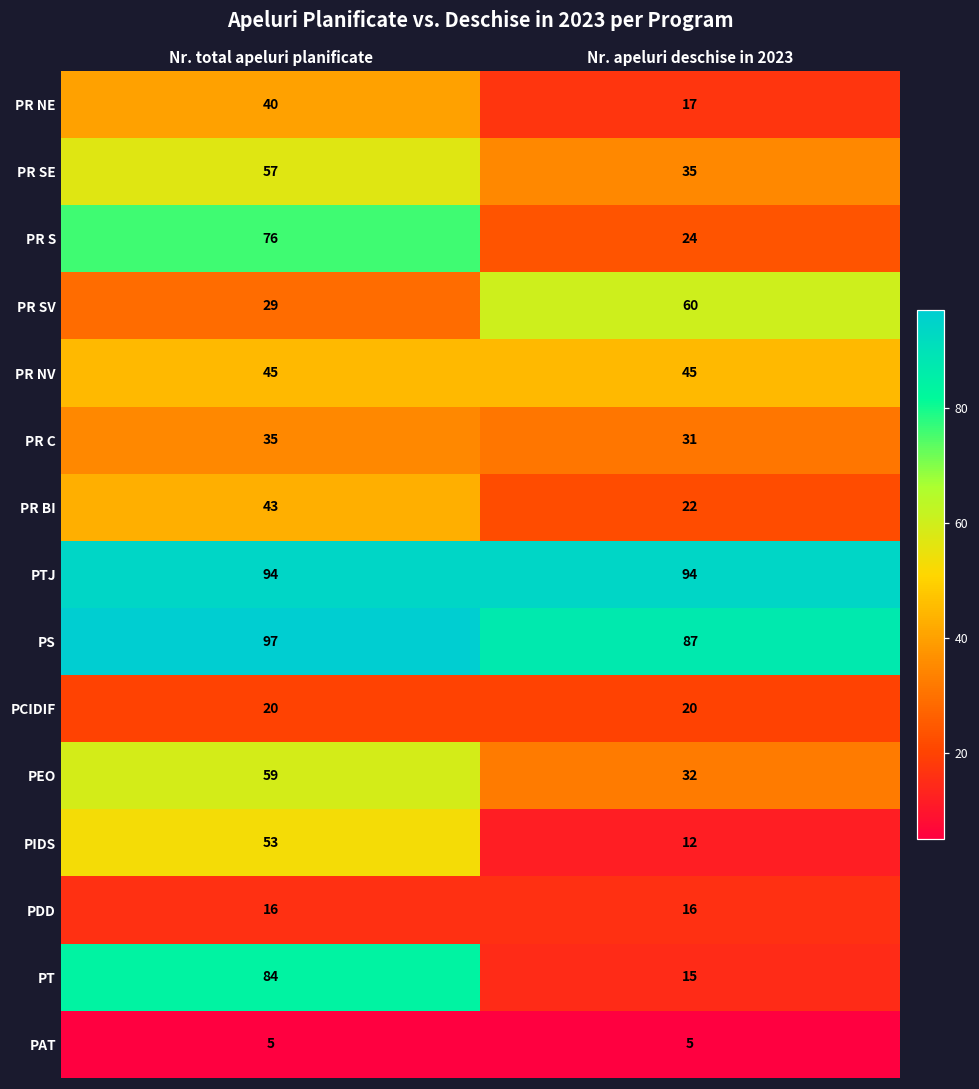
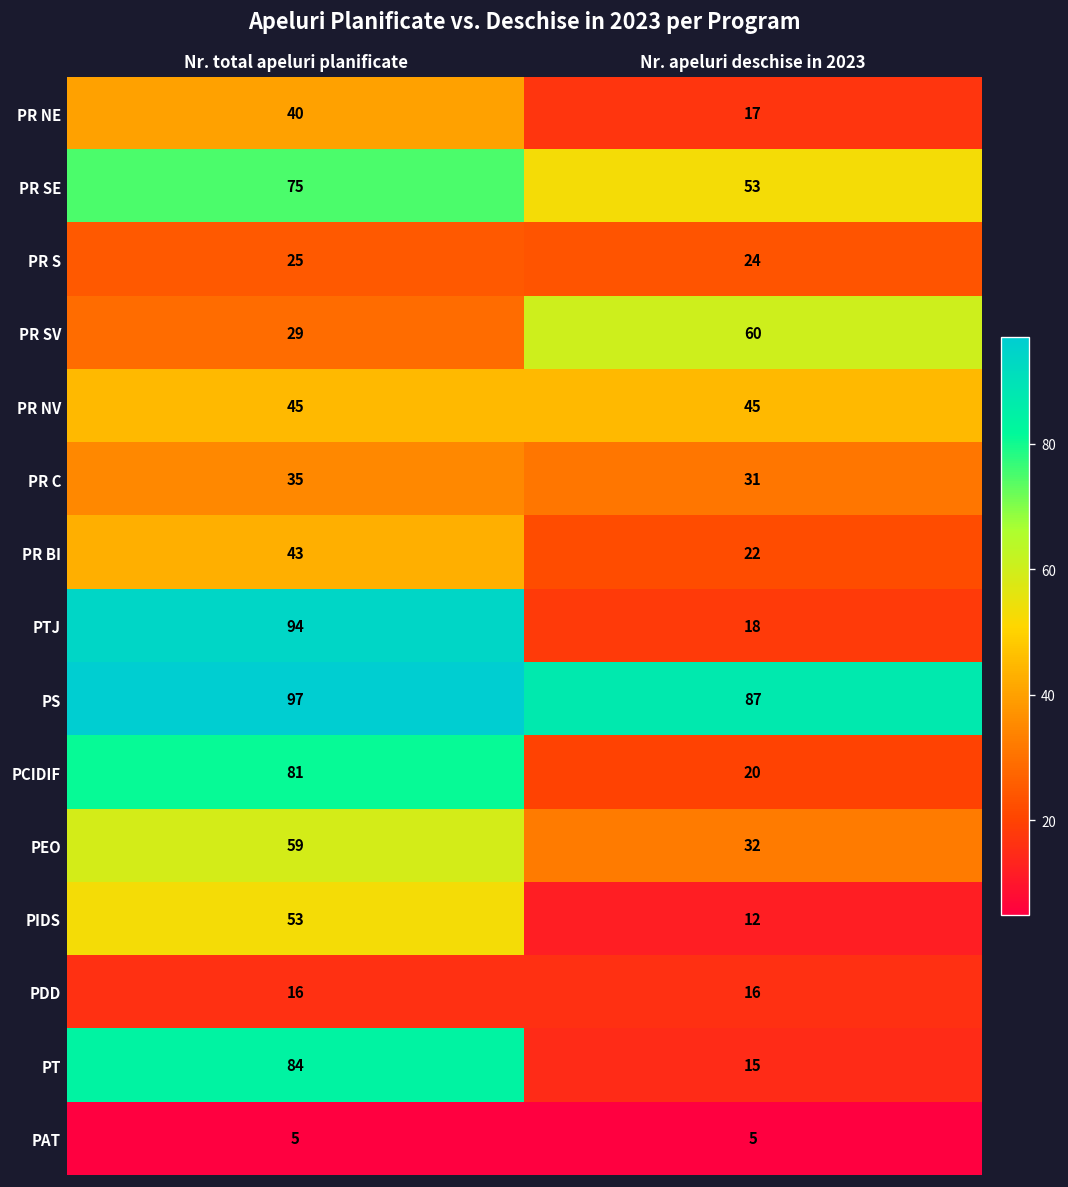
  {
    "PR NE": {
      "Nr. total apeluri planificate": 40,
      "Nr. apeluri deschise in 2023": 17
    },
    "PR SE": {
-     "Nr. total apeluri planificate": 57,
-     "Nr. apeluri deschise in 2023": 35
+     "Nr. total apeluri planificate": 75,
+     "Nr. apeluri deschise in 2023": 53
    },
    "PR S": {
-     "Nr. total apeluri planificate": 76,
+     "Nr. total apeluri planificate": 25,
      "Nr. apeluri deschise in 2023": 24
    },
    "PR SV": {
      "Nr. total apeluri planificate": 29,
      "Nr. apeluri deschise in 2023": 60
    },
    "PR NV": {
      "Nr. total apeluri planificate": 45,
      "Nr. apeluri deschise in 2023": 45
    },
    "PR C": {
      "Nr. total apeluri planificate": 35,
      "Nr. apeluri deschise in 2023": 31
    },
    "PR BI": {
      "Nr. total apeluri planificate": 43,
      "Nr. apeluri deschise in 2023": 22
    },
    "PTJ": {
      "Nr. total apeluri planificate": 94,
-     "Nr. apeluri deschise in 2023": 94
+     "Nr. apeluri deschise in 2023": 18
    },
    "PS": {
      "Nr. total apeluri planificate": 97,
      "Nr. apeluri deschise in 2023": 87
    },
    "PCIDIF": {
-     "Nr. total apeluri planificate": 20,
+     "Nr. total apeluri planificate": 81,
      "Nr. apeluri deschise in 2023": 20
    },
    "PEO": {
      "Nr. total apeluri planificate": 59,
      "Nr. apeluri deschise in 2023": 32
    },
    "PIDS": {
      "Nr. total apeluri planificate": 53,
      "Nr. apeluri deschise in 2023": 12
    },
    "PDD": {
      "Nr. total apeluri planificate": 16,
      "Nr. apeluri deschise in 2023": 16
    },
    "PT": {
      "Nr. total apeluri planificate": 84,
      "Nr. apeluri deschise in 2023": 15
    },
    "PAT": {
      "Nr. total apeluri planificate": 5,
      "Nr. apeluri deschise in 2023": 5
    }
  }
